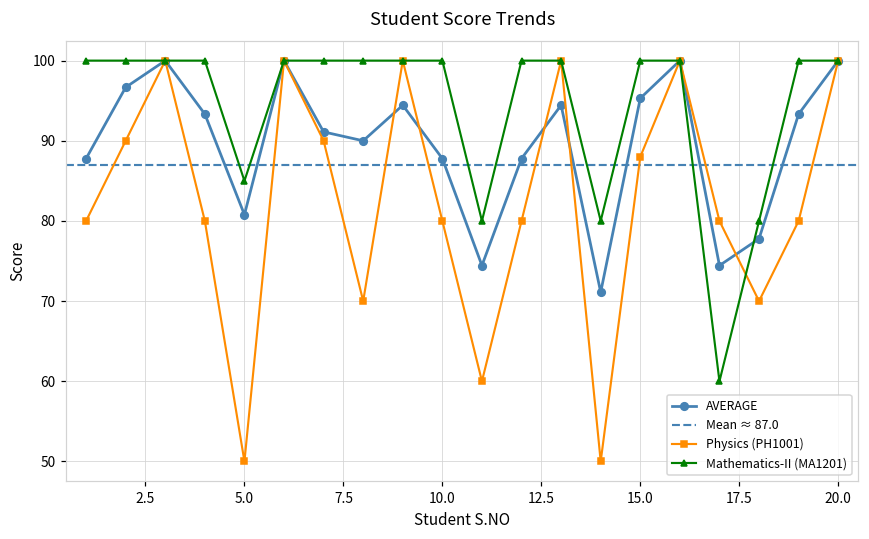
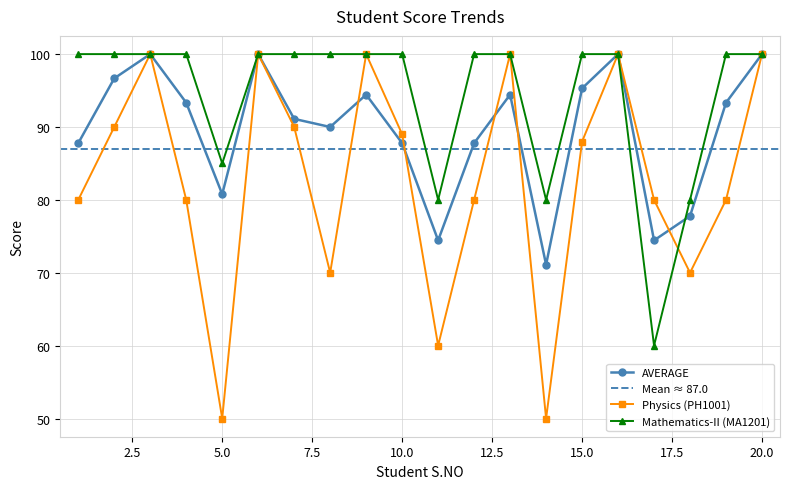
  {
    "AVERAGE": {
      "5.0": 81,
      "10.0": 88,
      "15.0": 95
    },
    "Physics (PH1001)": {
      "5.0": 50,
-     "10.0": 80,
+     "10.0": 89,
      "15.0": 88
    },
    "Mathematics-II (MA1201)": {
      "5.0": 85,
      "10.0": 100,
      "15.0": 100
    }
  }
